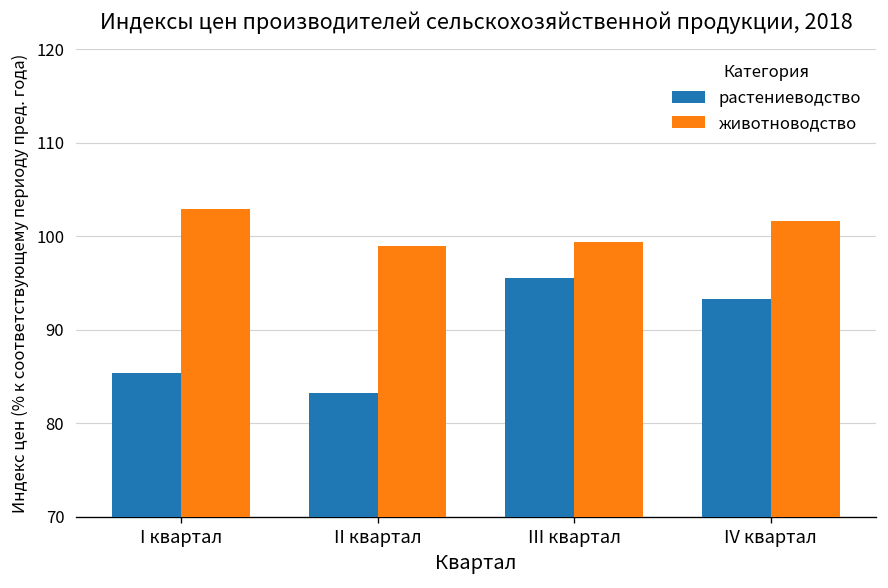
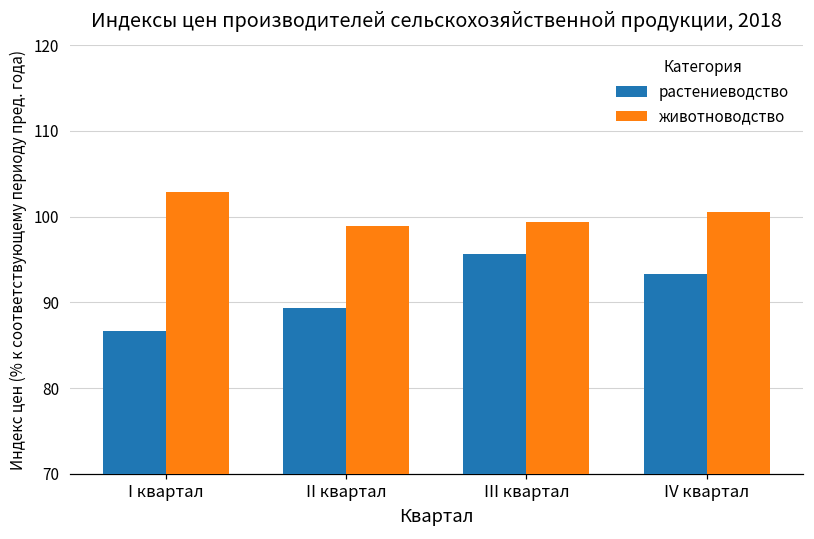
  {
    "растениеводство": {
-     "I квартал": 85,
-     "II квартал": 83,
+     "I квартал": 87,
+     "II квартал": 89,
      "III квартал": 96,
      "IV квартал": 93
    },
    "животноводство": {
      "I квартал": 103,
      "II квартал": 99,
      "III квартал": 99,
-     "IV квартал": 102
+     "IV квартал": 101
    }
  }
